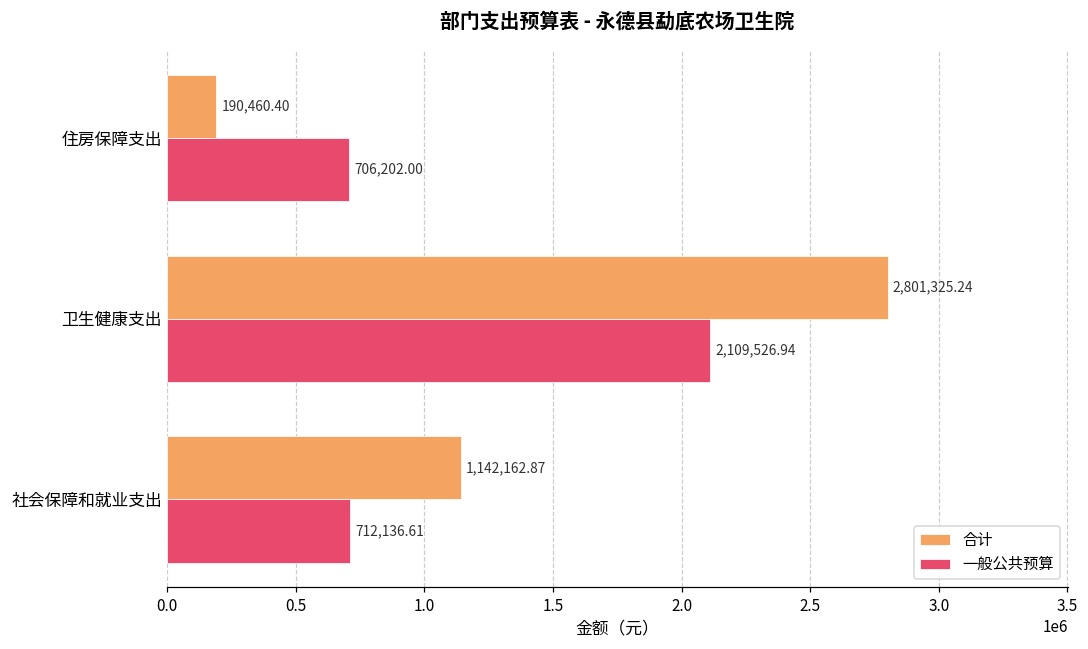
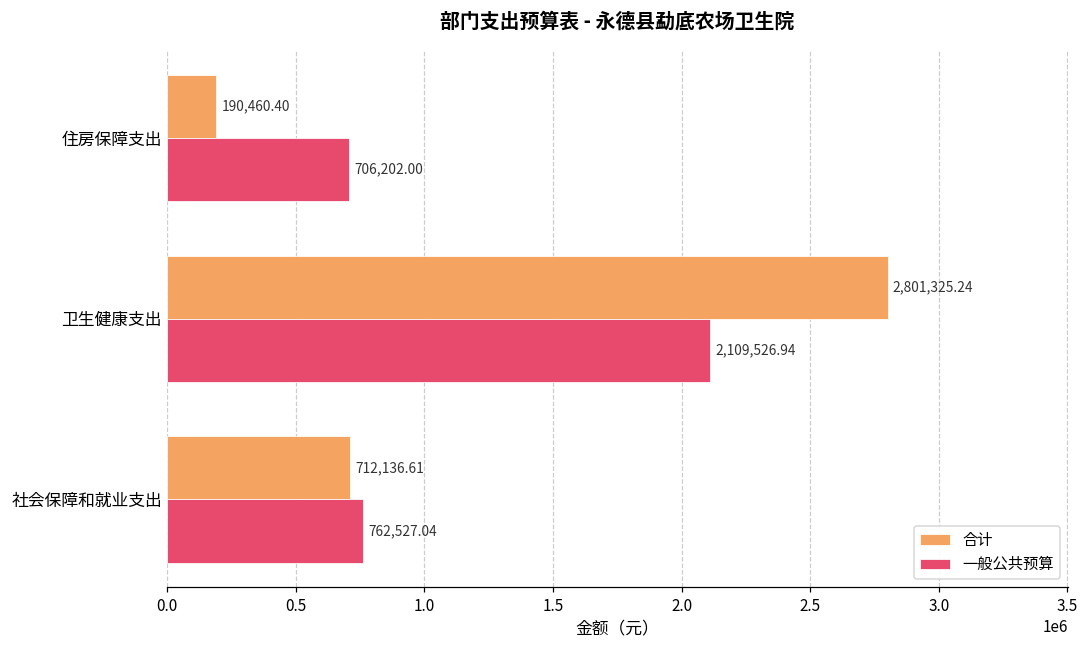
  {
    "合计": {
      "住房保障支出": "190,460.40",
      "卫生健康支出": "2,801,325.24",
-     "社会保障和就业支出": "1,142,162.87"
+     "社会保障和就业支出": "712,136.61"
    },
    "一般公共预算": {
      "住房保障支出": "706,202.00",
      "卫生健康支出": "2,109,526.94",
-     "社会保障和就业支出": "712,136.61"
+     "社会保障和就业支出": "762,527.04"
    }
  }
